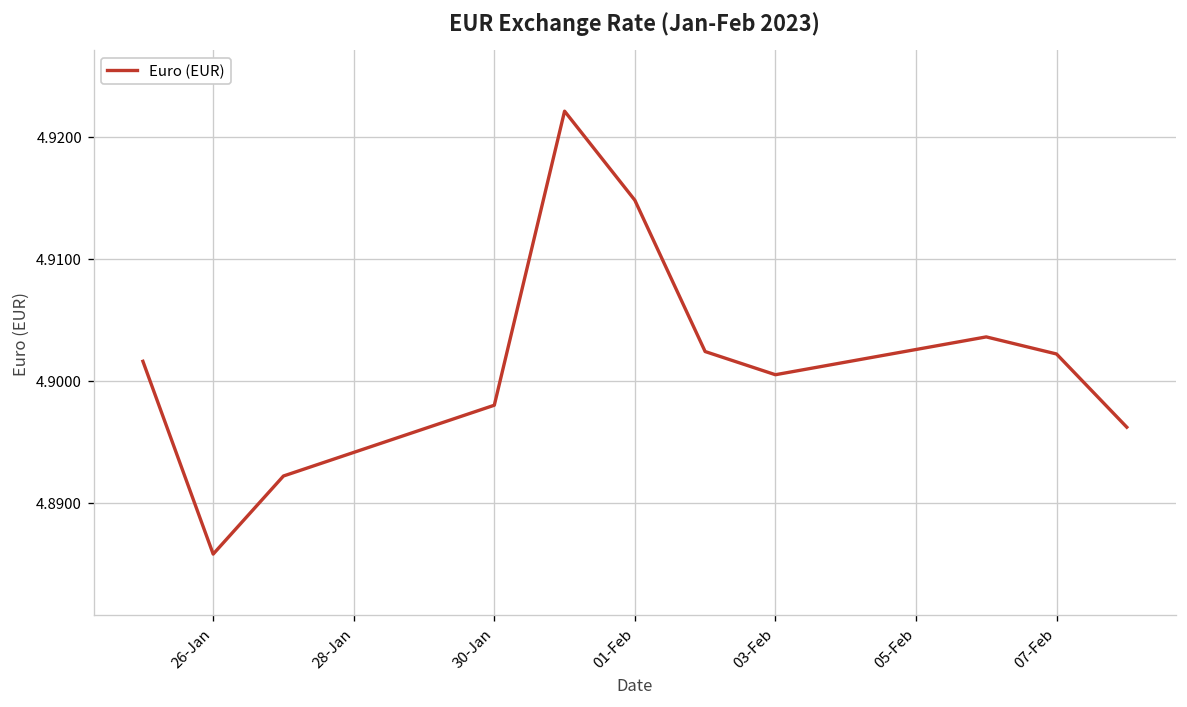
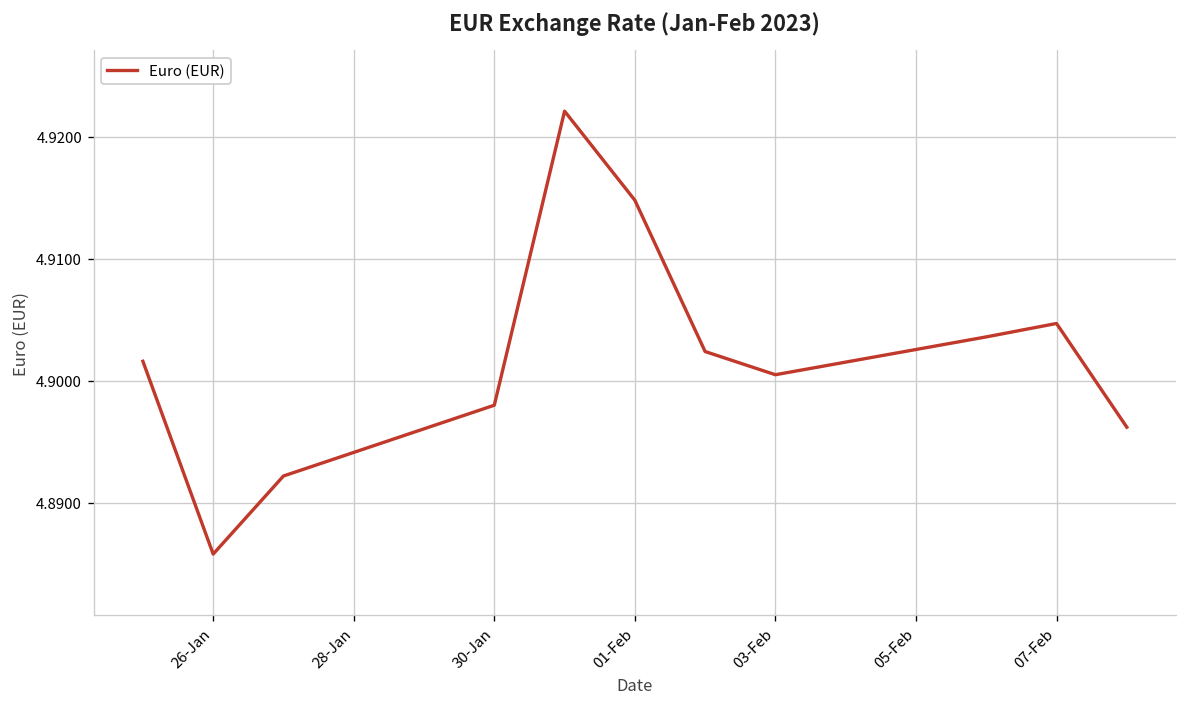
  {
    "26-Jan": 4.8858,
    "30-Jan": 4.8980,
    "01-Feb": 4.9148,
    "03-Feb": 4.9005,
-   "07-Feb": 4.9022
+   "07-Feb": 4.9047
  }
